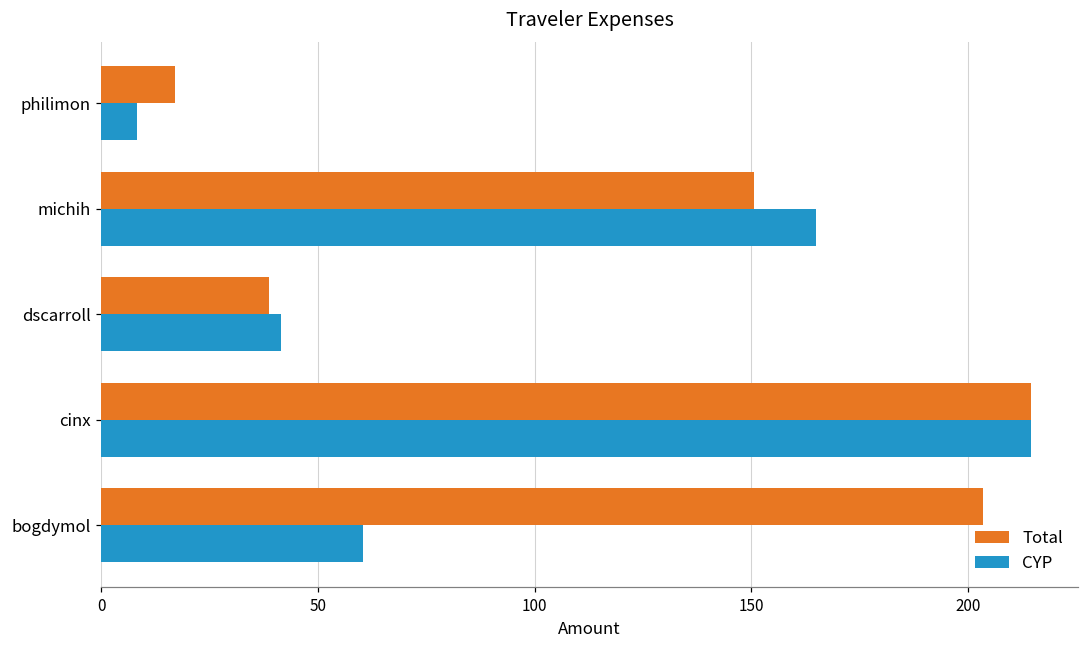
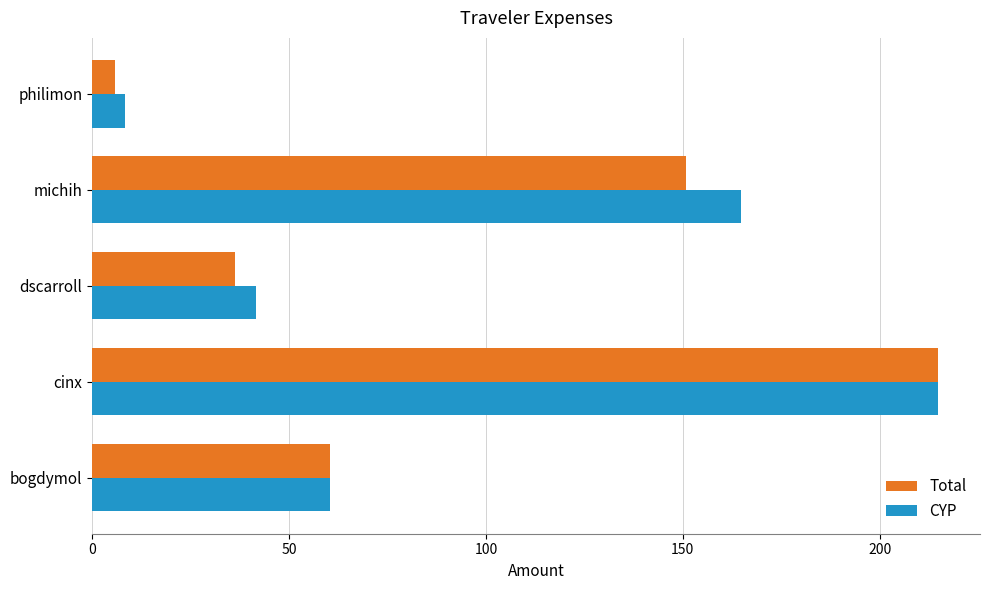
  {
    "Total": {
-     "philimon": 17,
+     "philimon": 6,
      "michih": 151,
-     "dscarroll": 39,
+     "dscarroll": 36,
      "cinx": 215,
-     "bogdymol": 204
+     "bogdymol": 60
    },
    "CYP": {
      "philimon": 8,
      "michih": 165,
      "dscarroll": 42,
      "cinx": 215,
      "bogdymol": 60
    }
  }
